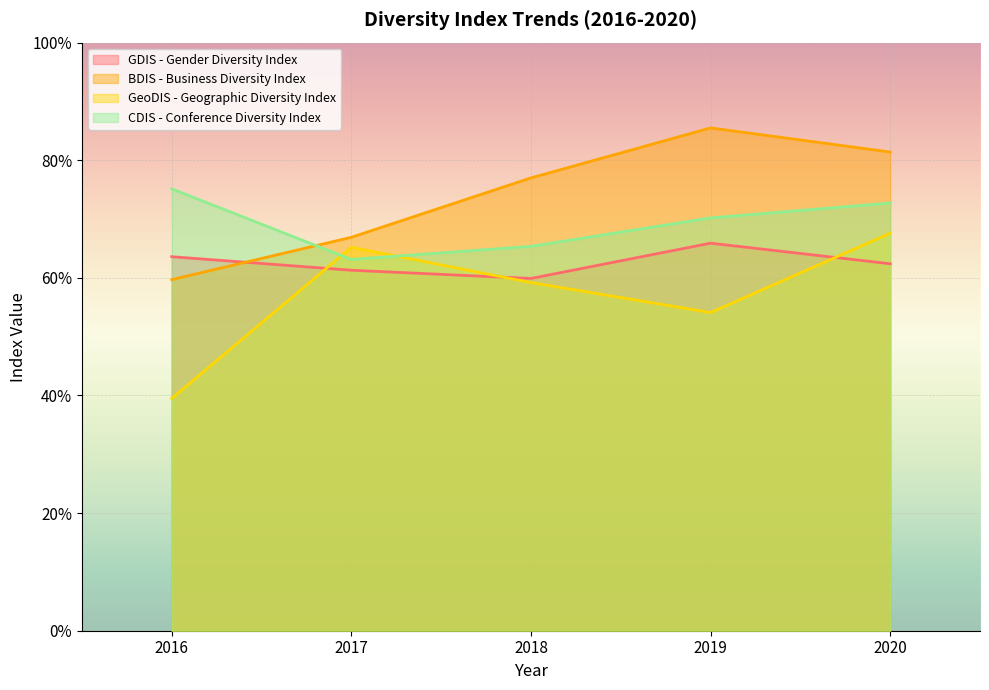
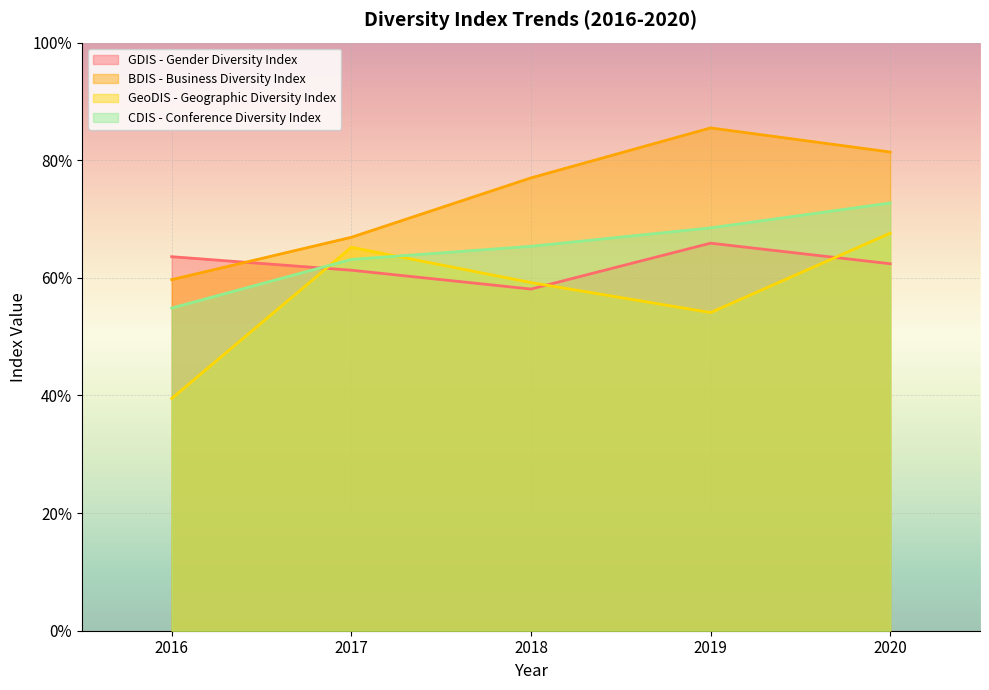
  {
    "GDIS - Gender Diversity Index": {
      "2016": "64%",
      "2017": "61%",
-     "2018": "60%",
+     "2018": "58%",
      "2019": "66%",
      "2020": "62%"
    },
    "CDIS - Conference Diversity Index": {
-     "2016": "75%",
+     "2016": "55%",
      "2017": "63%",
      "2018": "65%",
-     "2019": "70%",
+     "2019": "69%",
      "2020": "73%"
    }
  }
